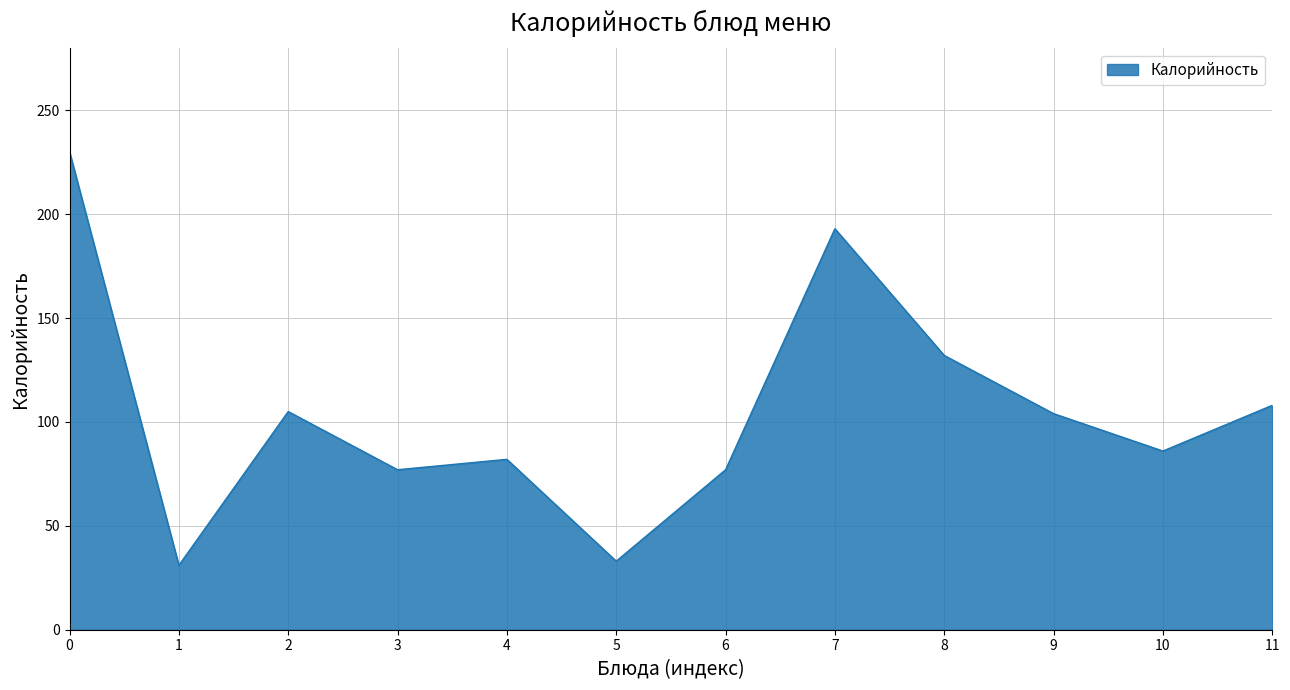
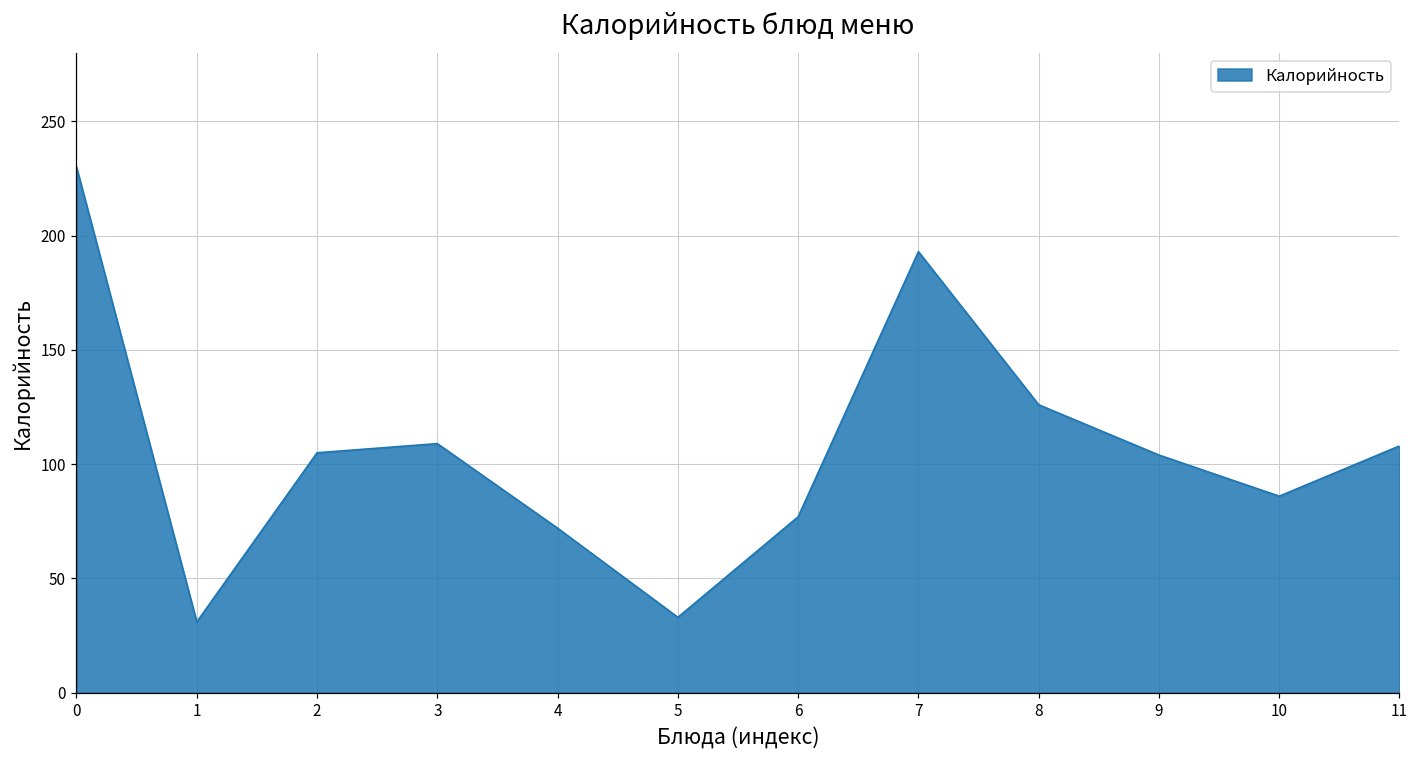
  {
    "0": 230,
    "1": 31,
    "2": 105,
-   "3": 77,
-   "4": 82,
+   "3": 109,
+   "4": 72,
    "5": 33,
    "6": 77,
    "7": 193,
-   "8": 132,
+   "8": 126,
    "9": 104,
    "10": 86,
    "11": 108
  }
